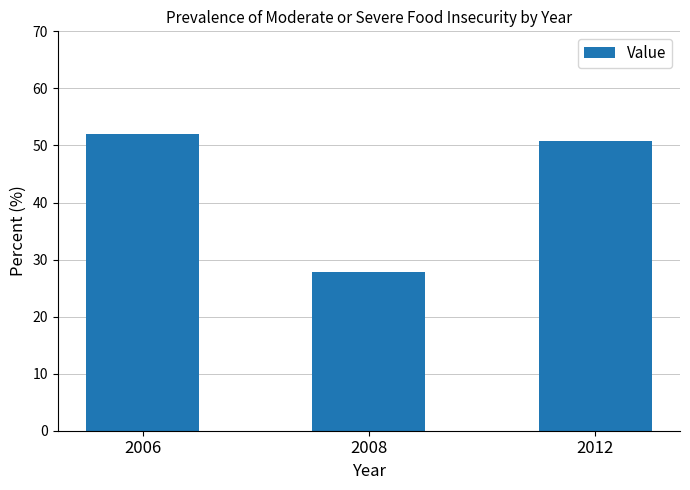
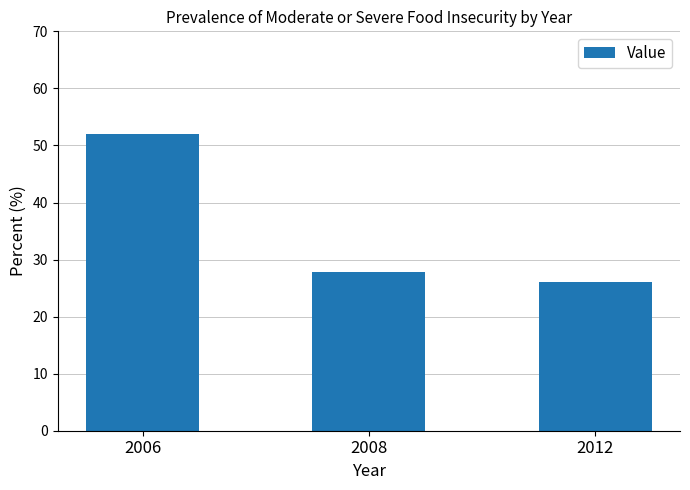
  {
    "2006": 52,
    "2008": 28,
-   "2012": 51
+   "2012": 26
  }
